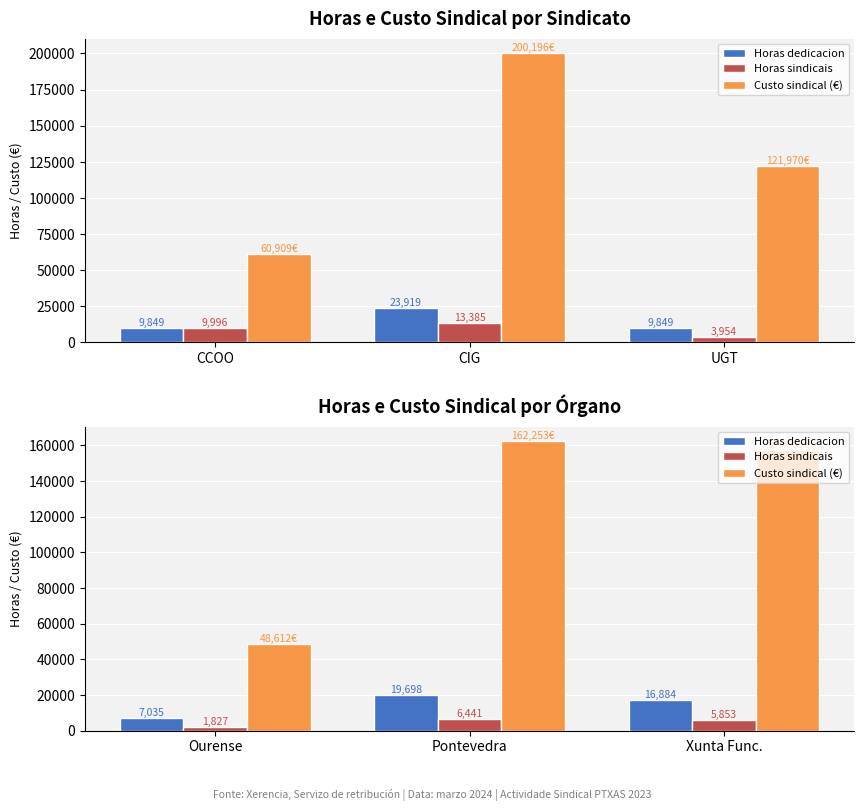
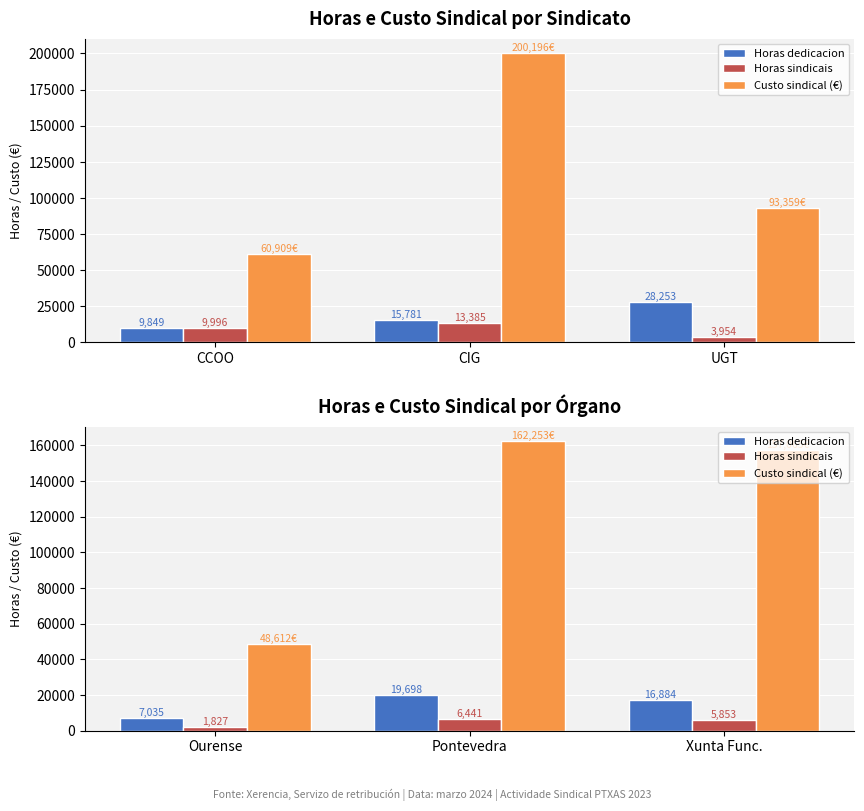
  {
    "Horas e Custo Sindical por Sindicato": {
      "Horas dedicacion": {
        "CCOO": "9,849",
-       "CIG": "23,919",
-       "UGT": "9,849"
+       "CIG": "15,781",
+       "UGT": "28,253"
      },
      "Horas sindicais": {
        "CCOO": "9,996",
        "CIG": "13,385",
        "UGT": "3,954"
      },
      "Custo sindical (€)": {
        "CCOO": "60,909€",
        "CIG": "200,196€",
-       "UGT": "121,970€"
+       "UGT": "93,359€"
      }
    },
    "Horas e Custo Sindical por Órgano": {
      "Horas dedicacion": {
        "Ourense": "7,035",
        "Pontevedra": "19,698",
        "Xunta Func.": "16,884"
      },
      "Horas sindicais": {
        "Ourense": "1,827",
        "Pontevedra": "6,441",
        "Xunta Func.": "5,853"
      },
      "Custo sindical (€)": {
        "Ourense": "48,612€",
        "Pontevedra": "162,253€"
      }
    }
  }
